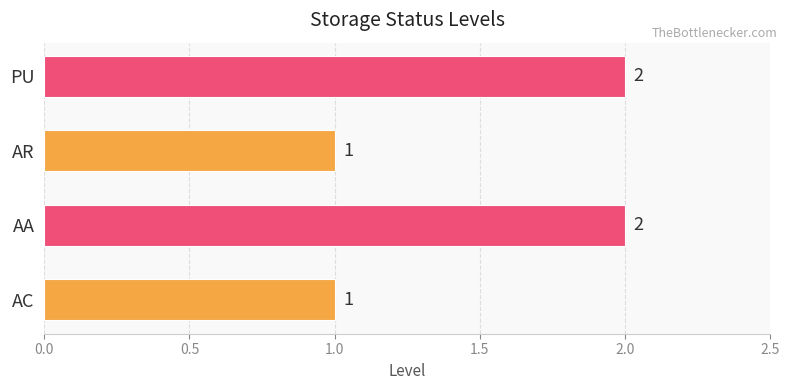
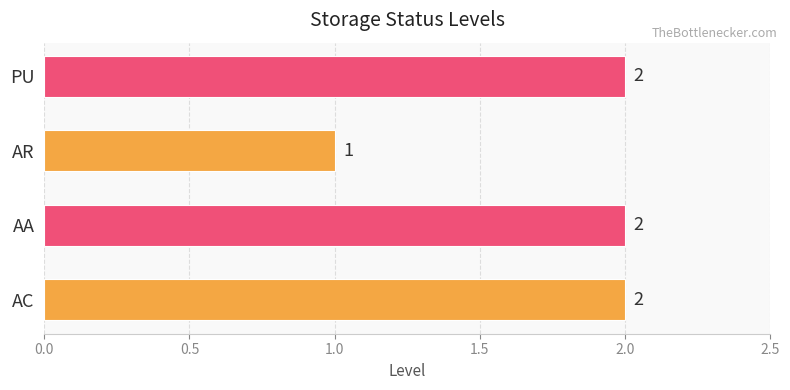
  {
    "PU": 2,
    "AR": 1,
    "AA": 2,
-   "AC": 1
+   "AC": 2
  }
